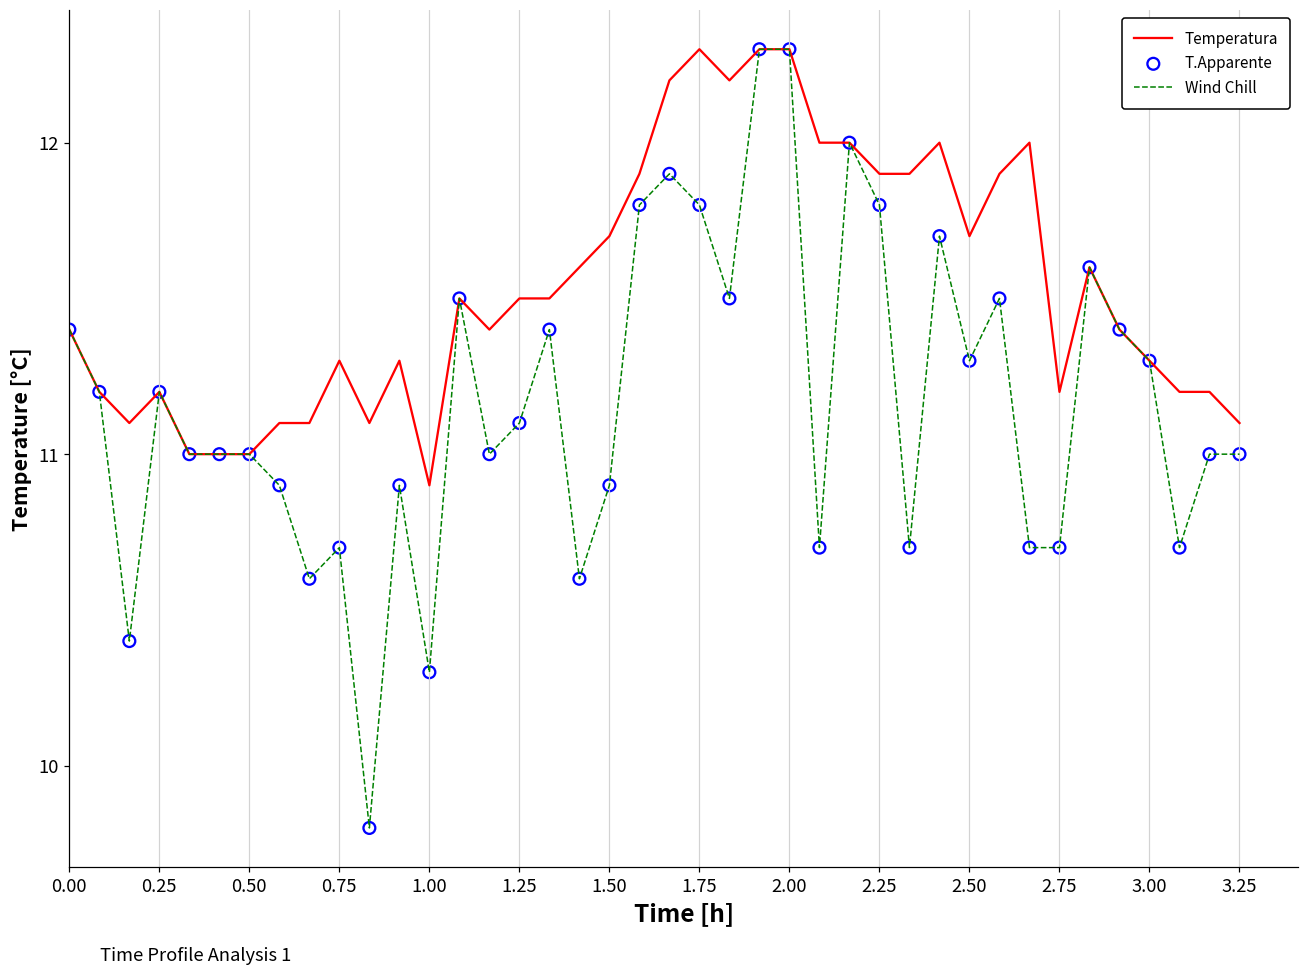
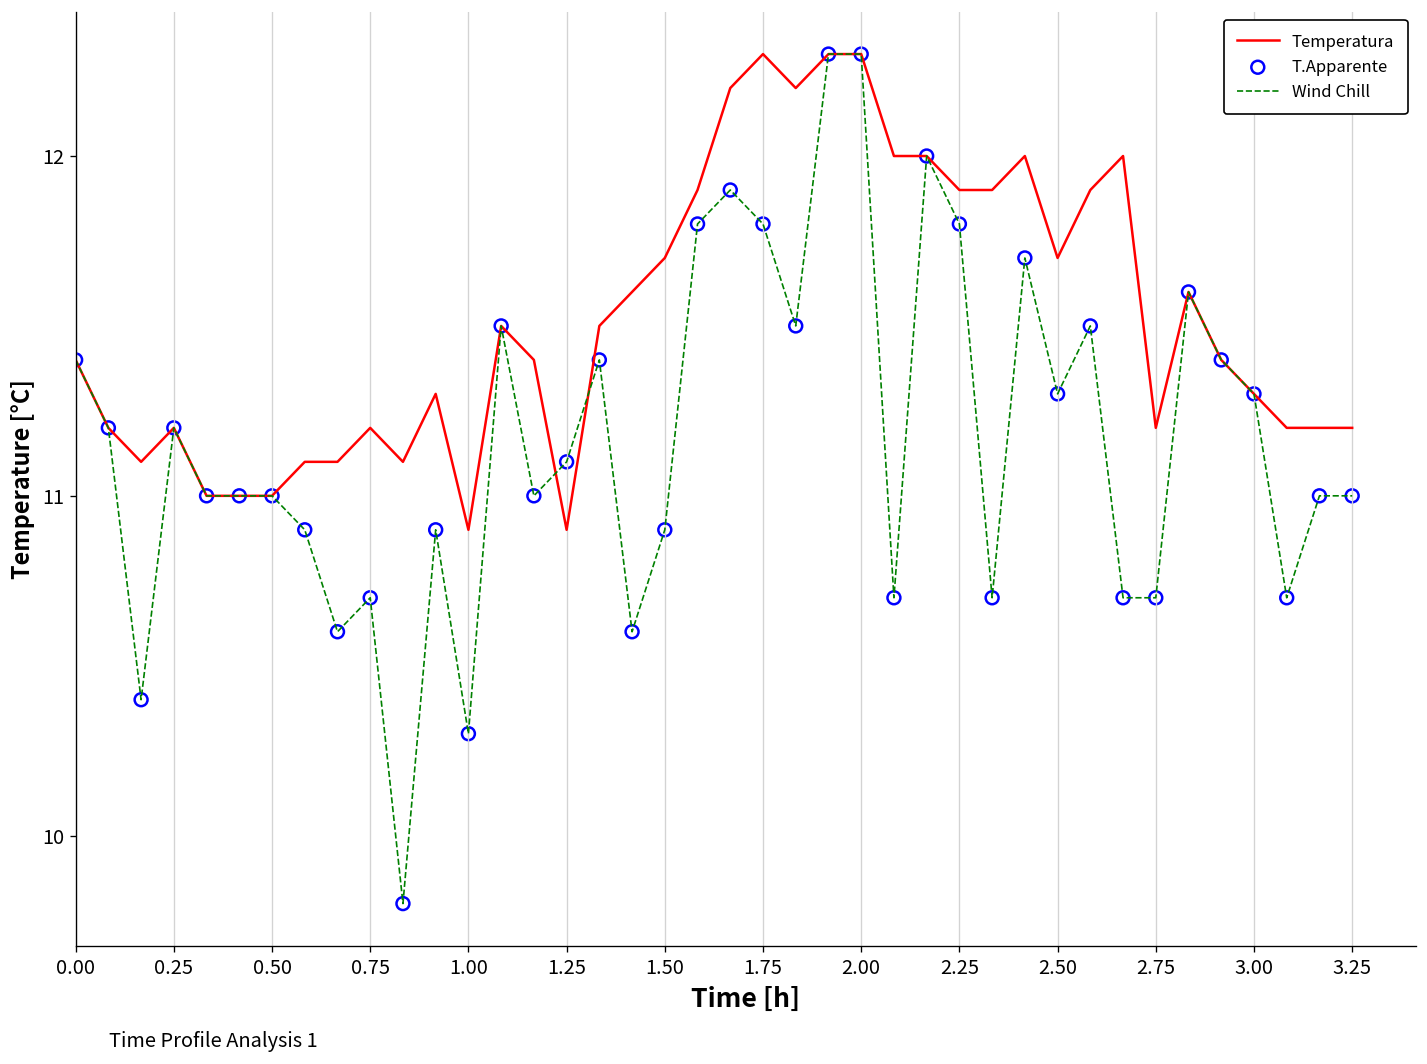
  {
    "Temperatura": {
-     "0.75": 11.3,
+     "0.75": 11.2,
      "1.00": 10.9,
-     "1.25": 11.5,
+     "1.25": 10.9,
      "1.50": 11.7,
      "1.75": 12.3,
      "2.25": 11.9,
      "2.50": 11.7,
      "2.75": 11.2,
-     "3.25": 11.1
+     "3.25": 11.2
    }
  }
